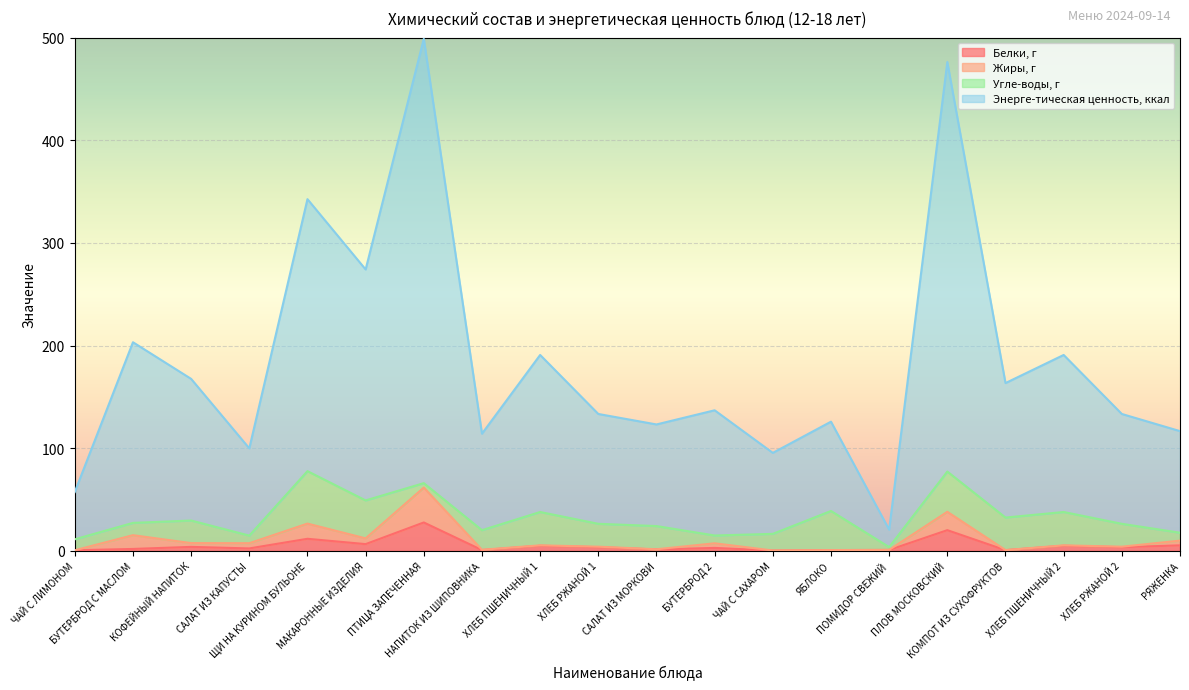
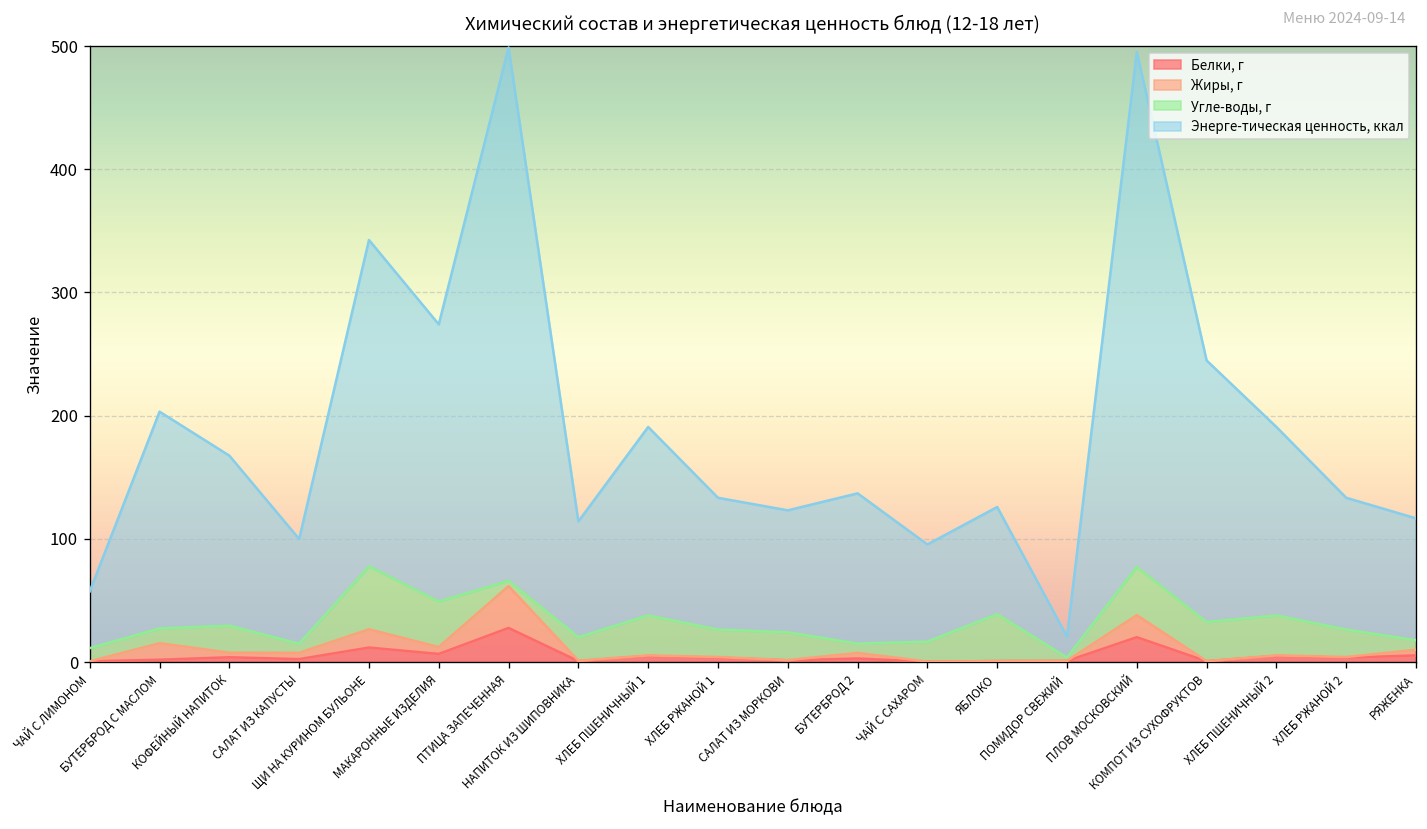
  {
    "Угле-воды, г": {
      "ЧАЙ С ЛИМОНОМ": 11,
      "БУТЕРБРОД С МАСЛОМ": 12,
      "КОФЕЙНЫЙ НАПИТОК": 22,
      "САЛАТ ИЗ КАПУСТЫ": 7,
      "ЩИ НА КУРИНОМ БУЛЬОНЕ": 51,
      "МАКАРОННЫЕ ИЗДЕЛИЯ": 37,
      "ПТИЦА ЗАПЕЧЕННАЯ": 4,
      "НАПИТОК ИЗ ШИПОВНИКА": 19,
      "ХЛЕБ ПШЕНИЧНЫЙ 1": 33,
      "ХЛЕБ РЖАНОЙ 1": 22,
      "САЛАТ ИЗ МОРКОВИ": 23,
      "БУТЕРБРОД 2": 8,
      "ЧАЙ С САХАРОМ": 16,
      "ЯБЛОКО": 38,
      "ПОМИДОР СВЕЖИЙ": 3,
      "ПЛОВ МОСКОВСКИЙ": 39,
      "КОМПОТ ИЗ СУХОФРУКТОВ": 32,
      "ХЛЕБ ПШЕНИЧНЫЙ 2": 33,
      "ХЛЕБ РЖАНОЙ 2": 22,
      "РЯЖЕНКА": 8
    },
    "Энерге-тическая ценность, ккал": {
      "ЧАЙ С ЛИМОНОМ": 46,
      "БУТЕРБРОД С МАСЛОМ": 176,
      "КОФЕЙНЫЙ НАПИТОК": 138,
      "САЛАТ ИЗ КАПУСТЫ": 85,
      "ЩИ НА КУРИНОМ БУЛЬОНЕ": 265,
      "МАКАРОННЫЕ ИЗДЕЛИЯ": 225,
      "ПТИЦА ЗАПЕЧЕННАЯ": 433,
      "НАПИТОК ИЗ ШИПОВНИКА": 94,
      "ХЛЕБ ПШЕНИЧНЫЙ 1": 153,
      "ХЛЕБ РЖАНОЙ 1": 107,
      "САЛАТ ИЗ МОРКОВИ": 99,
      "БУТЕРБРОД 2": 122,
      "ЧАЙ С САХАРОМ": 79,
      "ЯБЛОКО": 87,
      "ПОМИДОР СВЕЖИЙ": 17,
-     "ПЛОВ МОСКОВСКИЙ": 399,
-     "КОМПОТ ИЗ СУХОФРУКТОВ": 131,
+     "ПЛОВ МОСКОВСКИЙ": 418,
+     "КОМПОТ ИЗ СУХОФРУКТОВ": 212,
      "ХЛЕБ ПШЕНИЧНЫЙ 2": 153,
      "ХЛЕБ РЖАНОЙ 2": 107,
      "РЯЖЕНКА": 99
    }
  }
